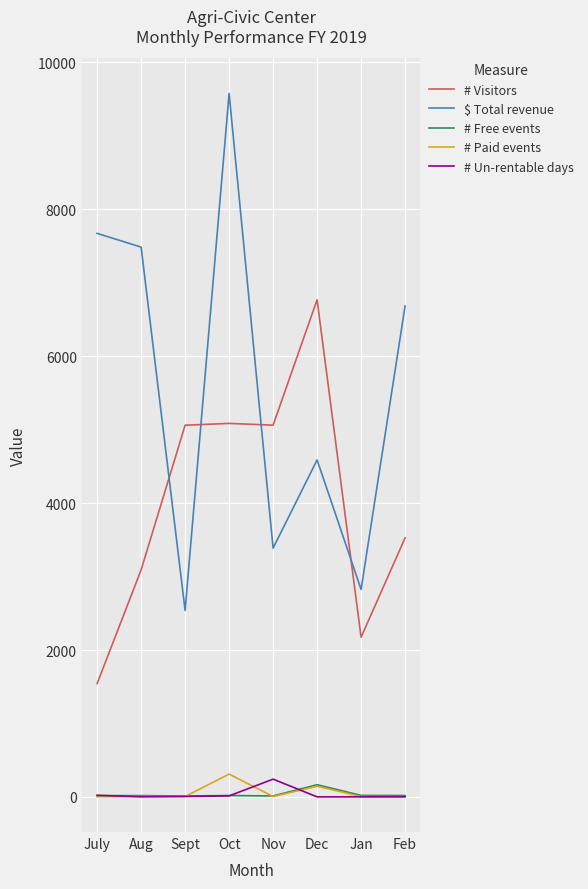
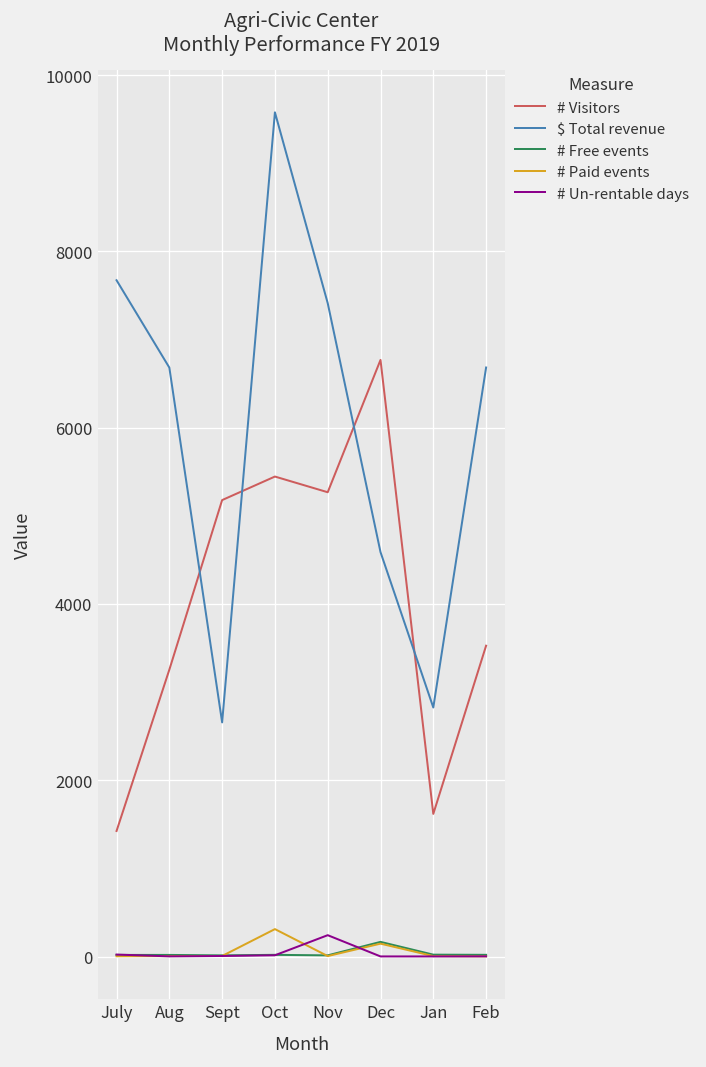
  {
    "# Visitors": {
-     "July": 1500,
-     "Aug": 3100,
-     "Sept": 5100,
-     "Oct": 5100,
-     "Nov": 5100,
+     "July": 1400,
+     "Aug": 3300,
+     "Sept": 5200,
+     "Oct": 5400,
+     "Nov": 5300,
      "Dec": 6800,
-     "Jan": 2200,
+     "Jan": 1600,
      "Feb": 3500
    },
    "$ Total revenue": {
      "July": 7700,
-     "Aug": 7500,
-     "Sept": 2500,
+     "Aug": 6700,
+     "Sept": 2700,
      "Oct": 9600,
-     "Nov": 3400,
+     "Nov": 7400,
      "Dec": 4600,
      "Jan": 2800,
      "Feb": 6700
    },
    "# Paid events": {
      "Oct": 300
    },
    "# Un-rentable days": {
      "Nov": 200,
      "Dec": 0
    }
  }
